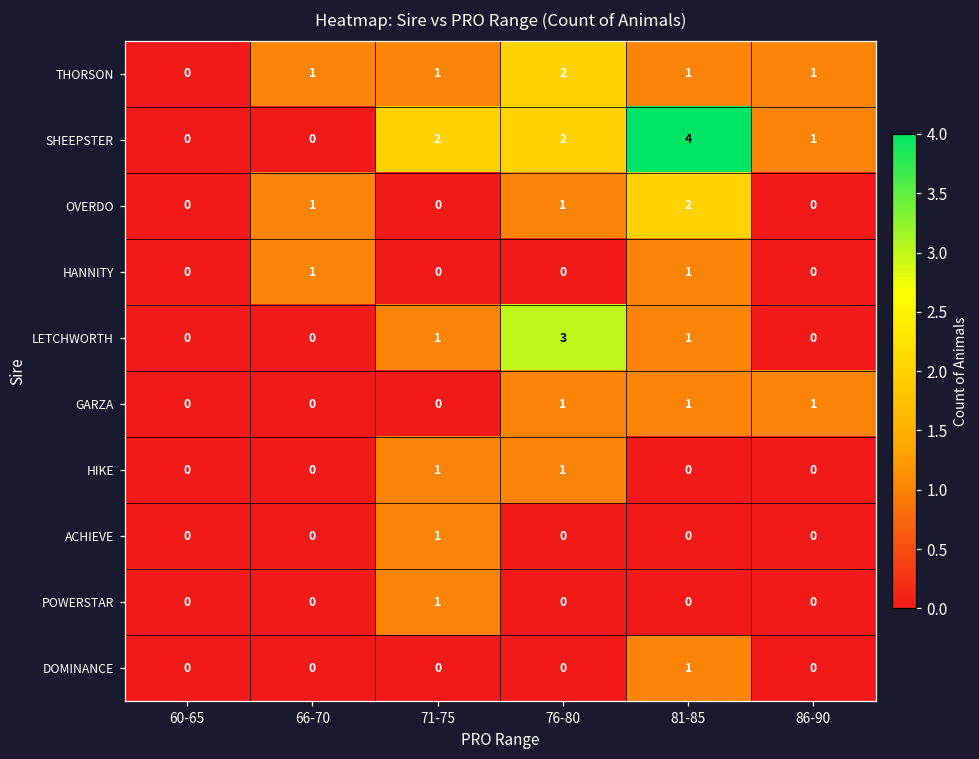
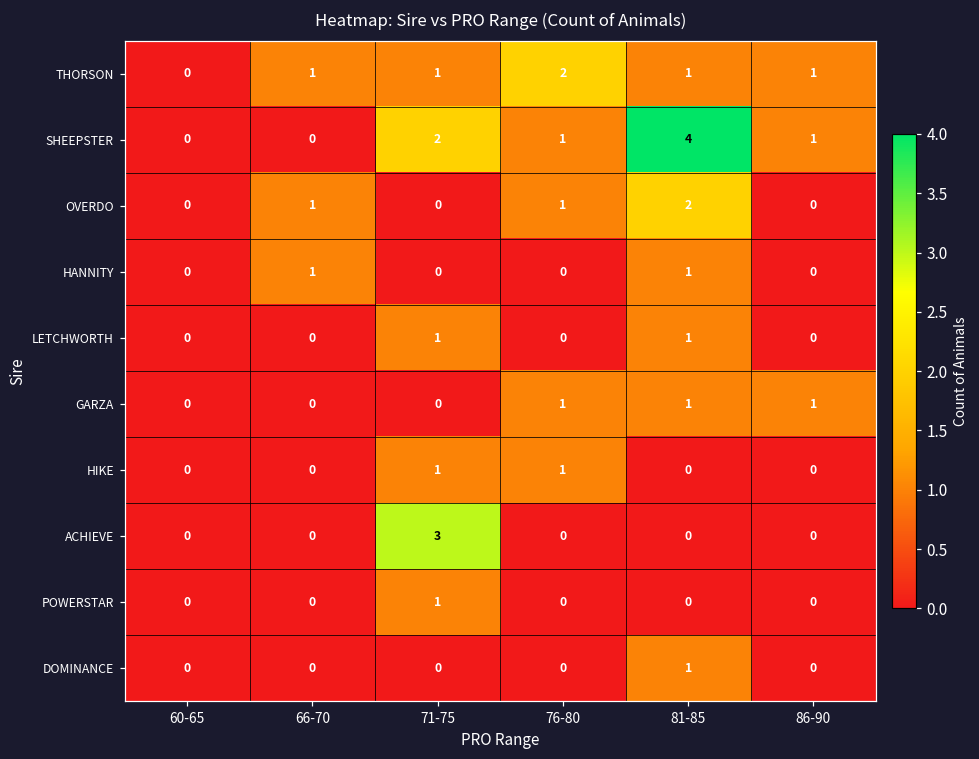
  {
    "THORSON": {
      "60-65": 0,
      "66-70": 1,
      "71-75": 1,
      "76-80": 2,
      "81-85": 1,
      "86-90": 1
    },
    "SHEEPSTER": {
      "60-65": 0,
      "66-70": 0,
      "71-75": 2,
-     "76-80": 2,
+     "76-80": 1,
      "81-85": 4,
      "86-90": 1
    },
    "OVERDO": {
      "60-65": 0,
      "66-70": 1,
      "71-75": 0,
      "76-80": 1,
      "81-85": 2,
      "86-90": 0
    },
    "HANNITY": {
      "60-65": 0,
      "66-70": 1,
      "71-75": 0,
      "76-80": 0,
      "81-85": 1,
      "86-90": 0
    },
    "LETCHWORTH": {
      "60-65": 0,
      "66-70": 0,
      "71-75": 1,
-     "76-80": 3,
+     "76-80": 0,
      "81-85": 1,
      "86-90": 0
    },
    "GARZA": {
      "60-65": 0,
      "66-70": 0,
      "71-75": 0,
      "76-80": 1,
      "81-85": 1,
      "86-90": 1
    },
    "HIKE": {
      "60-65": 0,
      "66-70": 0,
      "71-75": 1,
      "76-80": 1,
      "81-85": 0,
      "86-90": 0
    },
    "ACHIEVE": {
      "60-65": 0,
      "66-70": 0,
-     "71-75": 1,
+     "71-75": 3,
      "76-80": 0,
      "81-85": 0,
      "86-90": 0
    },
    "POWERSTAR": {
      "60-65": 0,
      "66-70": 0,
      "71-75": 1,
      "76-80": 0,
      "81-85": 0,
      "86-90": 0
    },
    "DOMINANCE": {
      "60-65": 0,
      "66-70": 0,
      "71-75": 0,
      "76-80": 0,
      "81-85": 1,
      "86-90": 0
    }
  }
